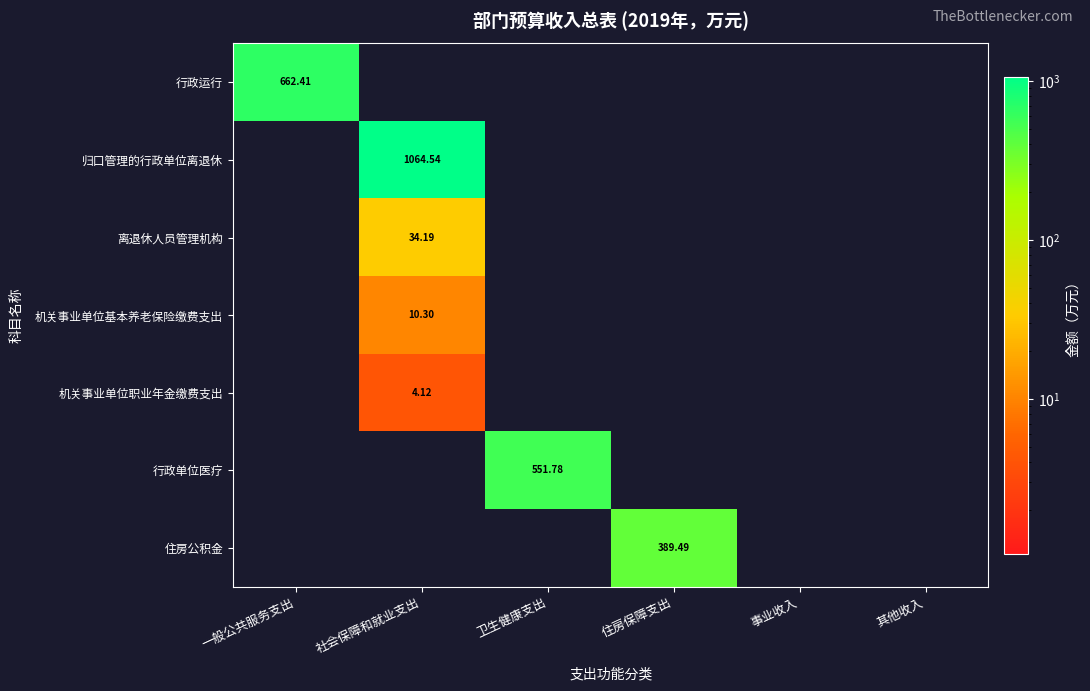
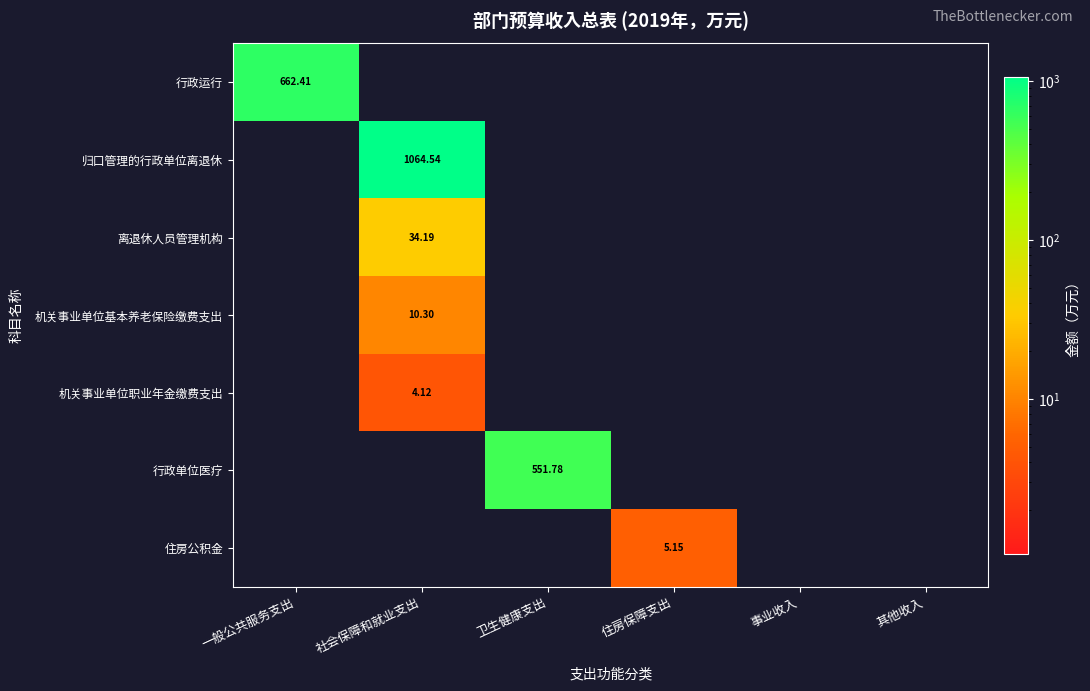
  {
    "行政运行": {
      "一般公共服务支出": 662.41
    },
    "归口管理的行政单位离退休": {
      "社会保障和就业支出": 1064.54
    },
    "离退休人员管理机构": {
      "社会保障和就业支出": 34.19
    },
    "机关事业单位基本养老保险缴费支出": {
      "社会保障和就业支出": 10.30
    },
    "机关事业单位职业年金缴费支出": {
      "社会保障和就业支出": 4.12
    },
    "行政单位医疗": {
      "卫生健康支出": 551.78
    },
    "住房公积金": {
-     "住房保障支出": 389.49
+     "住房保障支出": 5.15
    }
  }
